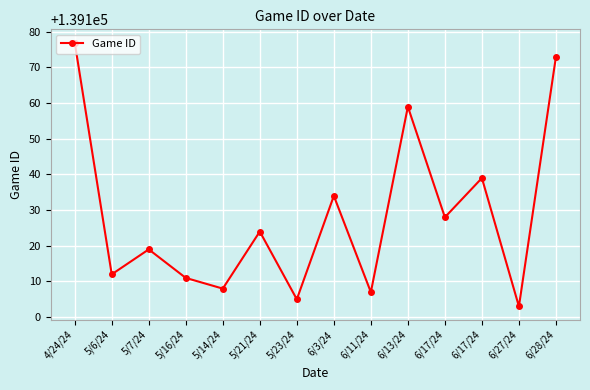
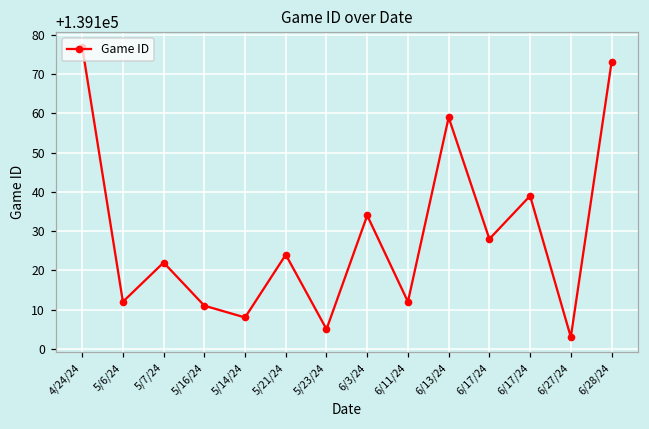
  {
    "5/6/24": 139112,
-   "5/7/24": 139119,
+   "5/7/24": 139122,
    "5/16/24": 139111,
    "5/14/24": 139108,
    "5/21/24": 139124,
    "5/23/24": 139105,
    "6/3/24": 139134,
-   "6/11/24": 139107,
+   "6/11/24": 139112,
    "6/13/24": 139159,
    "6/27/24": 139103,
    "6/28/24": 139173
  }
